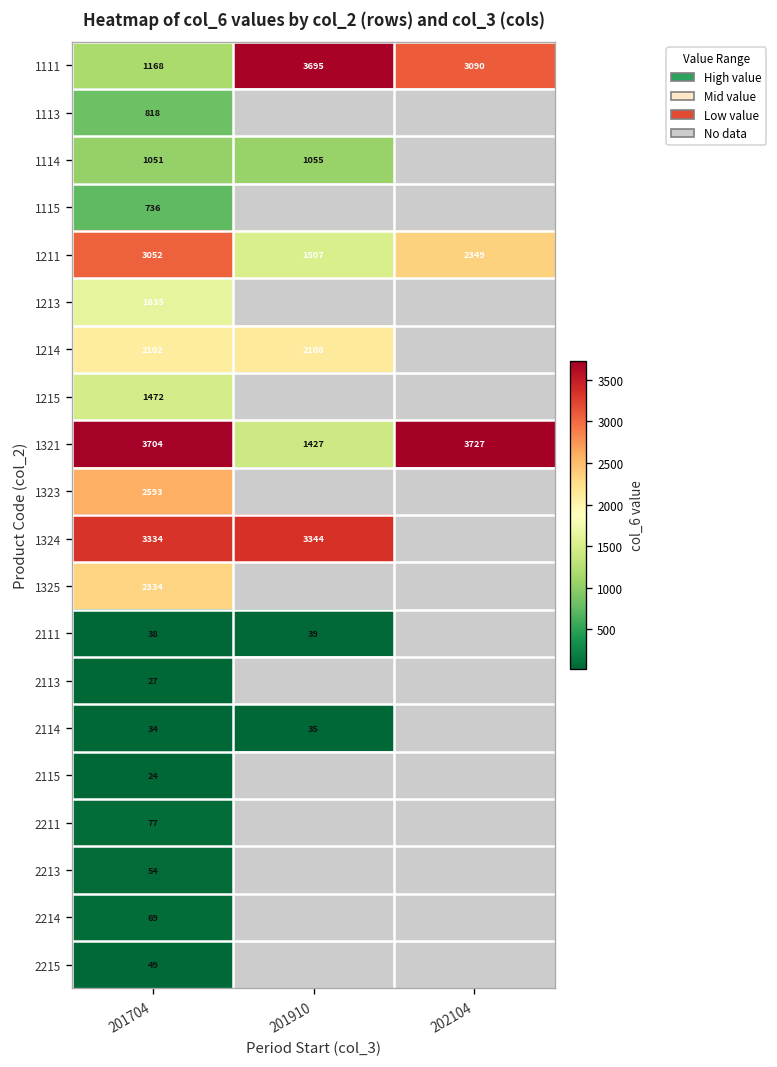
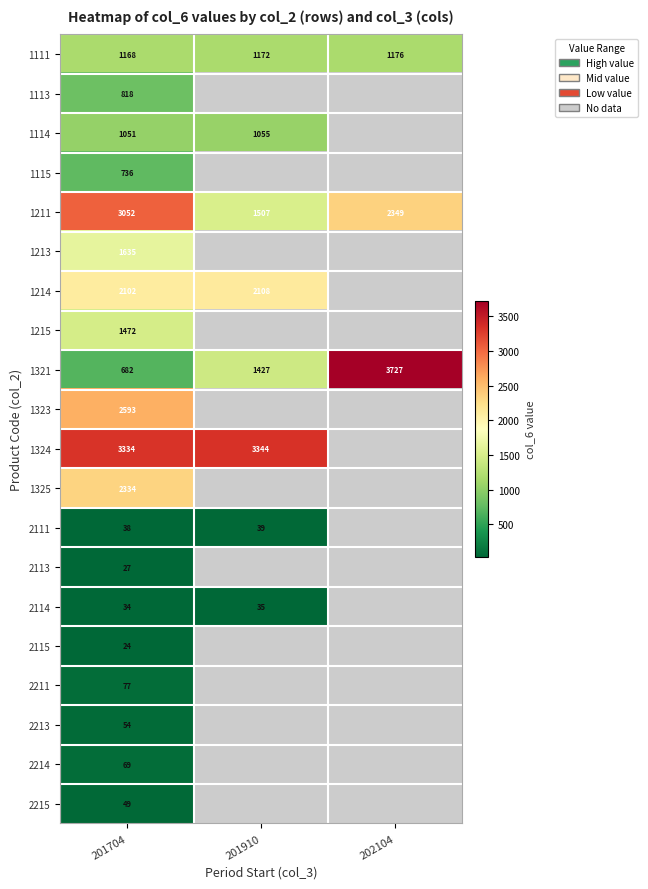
  {
    "1111": {
      "201704": 1168,
-     "201910": 3695,
-     "202104": 3090
+     "201910": 1172,
+     "202104": 1176
    },
    "1113": {
      "201704": 818
    },
    "1114": {
      "201704": 1051,
      "201910": 1055
    },
    "1115": {
      "201704": 736
    },
    "1211": {
      "201704": 3052,
      "201910": 1507,
      "202104": 2349
    },
    "1213": {
      "201704": 1635
    },
    "1214": {
      "201704": 2102,
      "201910": 2108
    },
    "1215": {
      "201704": 1472
    },
    "1321": {
-     "201704": 3704,
+     "201704": 682,
      "201910": 1427,
      "202104": 3727
    },
    "1323": {
      "201704": 2593
    },
    "1324": {
      "201704": 3334,
      "201910": 3344
    },
    "1325": {
      "201704": 2334
    },
    "2111": {
      "201704": 38,
      "201910": 39
    },
    "2113": {
      "201704": 27
    },
    "2114": {
      "201704": 34,
      "201910": 35
    },
    "2115": {
      "201704": 24
    },
    "2211": {
      "201704": 77
    },
    "2213": {
      "201704": 54
    },
    "2214": {
      "201704": 69
    },
    "2215": {
      "201704": 49
    }
  }
